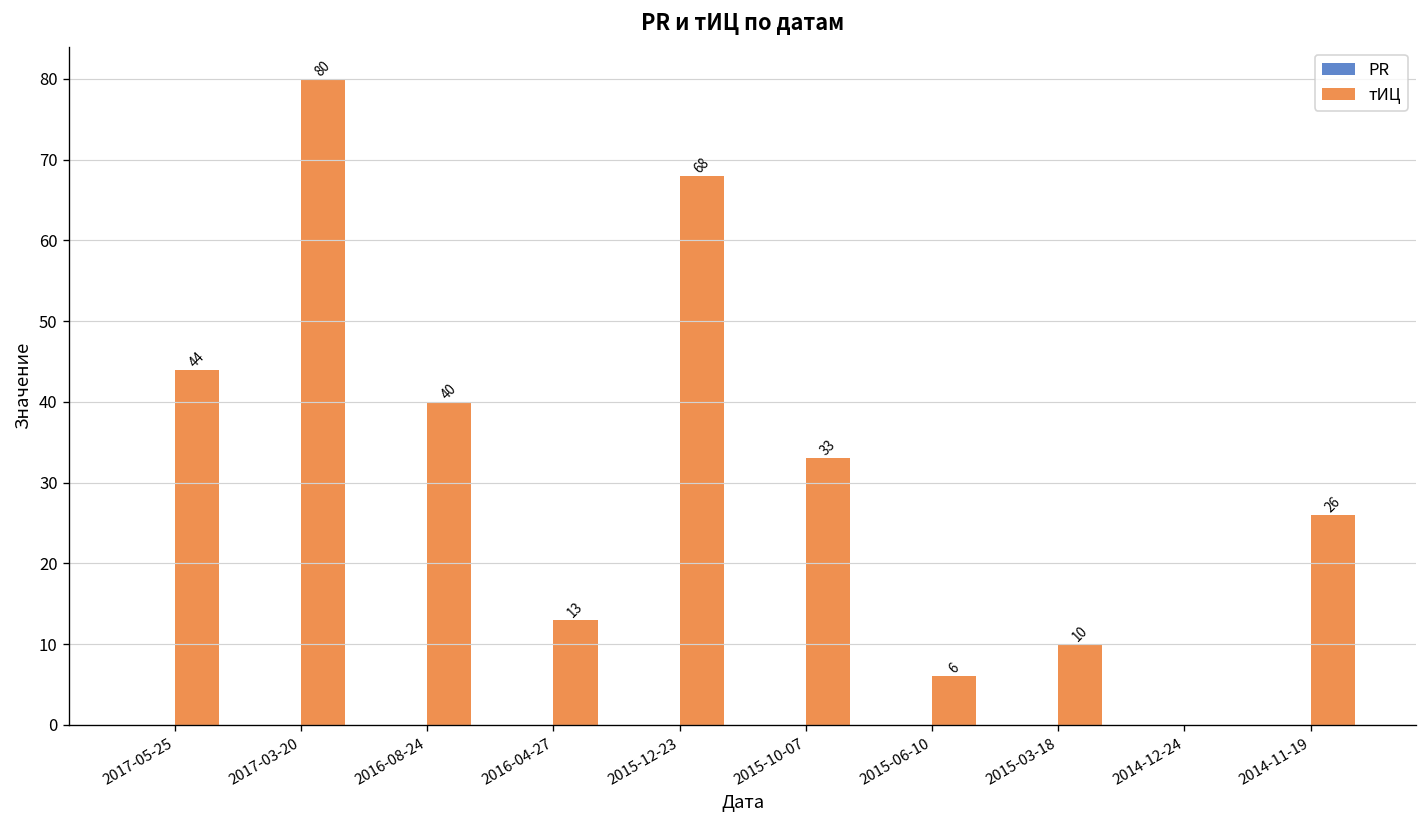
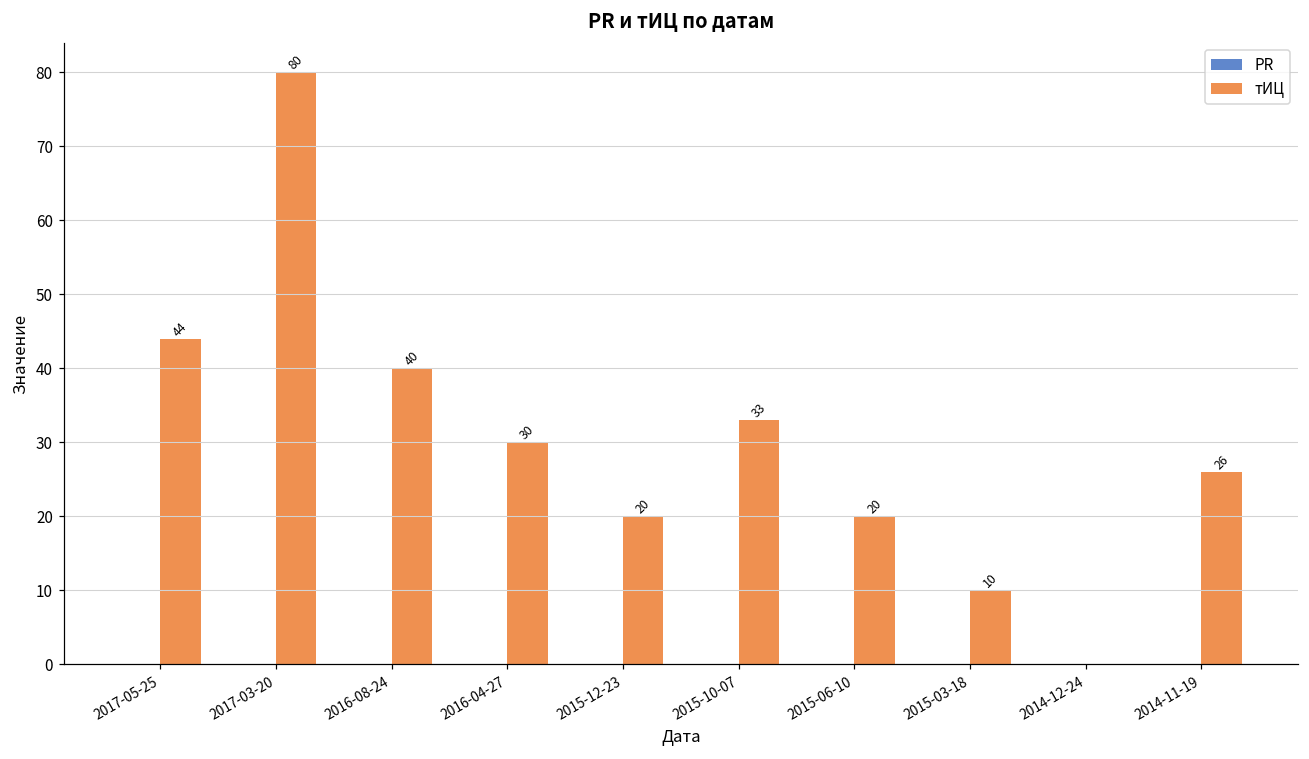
  {
    "PR": {
      "2017-05-25": 0,
      "2017-03-20": 0,
      "2016-08-24": 0,
      "2016-04-27": 0,
      "2015-12-23": 0,
      "2015-10-07": 0,
      "2015-06-10": 0,
      "2015-03-18": 0,
      "2014-12-24": 0,
      "2014-11-19": 0
    },
    "тИЦ": {
      "2017-05-25": 44,
      "2017-03-20": 80,
      "2016-08-24": 40,
-     "2016-04-27": 13,
-     "2015-12-23": 68,
+     "2016-04-27": 30,
+     "2015-12-23": 20,
      "2015-10-07": 33,
-     "2015-06-10": 6,
+     "2015-06-10": 20,
      "2015-03-18": 10,
      "2014-11-19": 26
    }
  }
